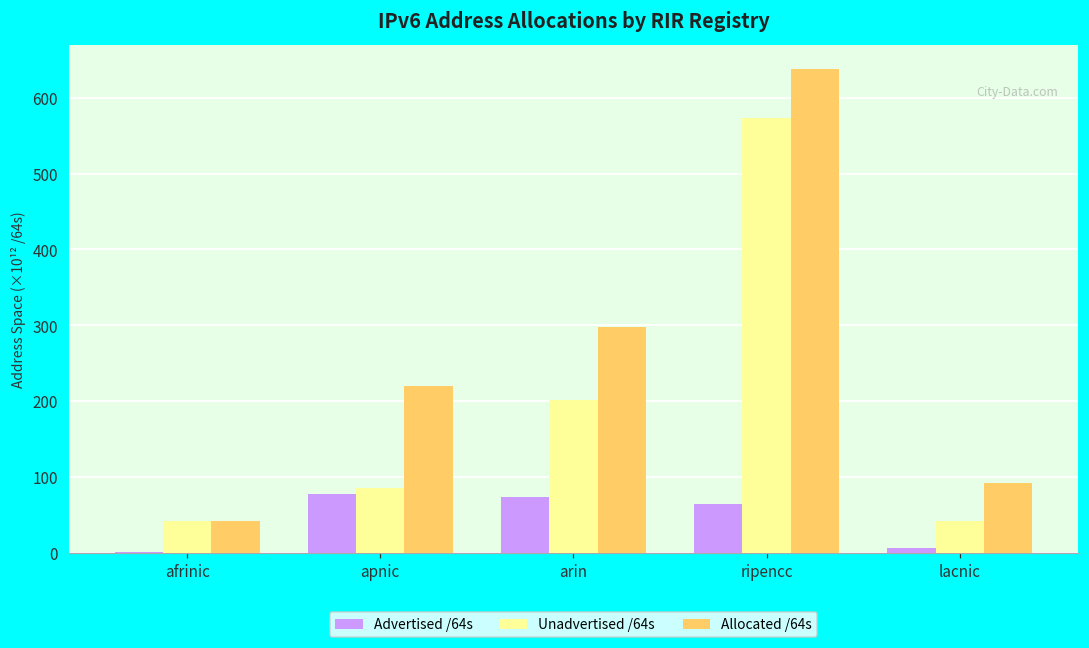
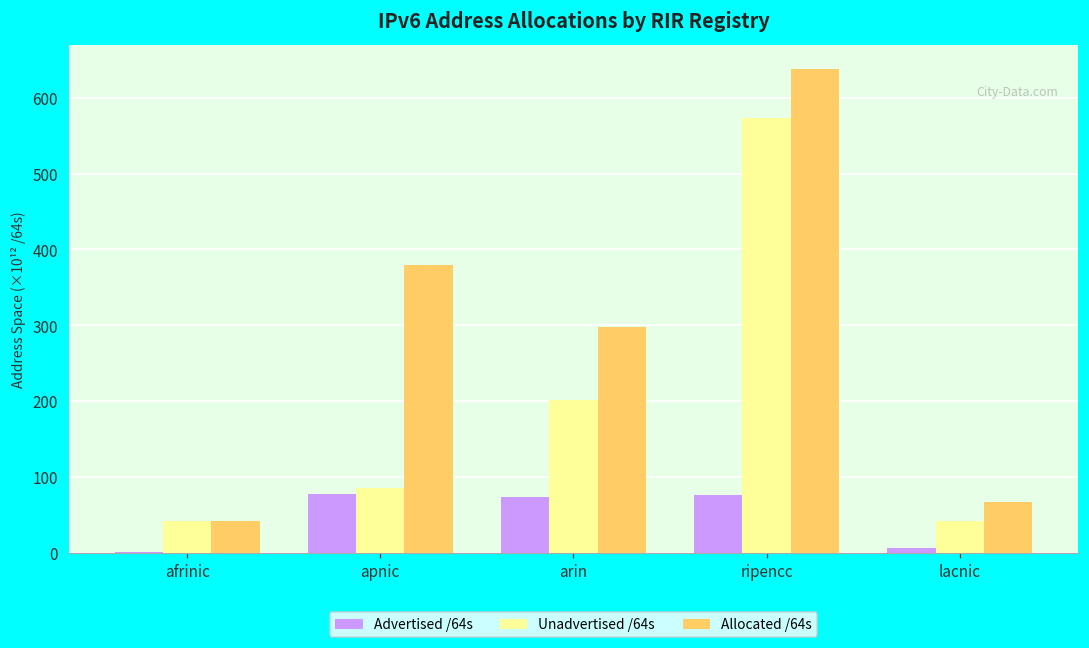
  {
    "Advertised /64s": {
      "apnic": 80,
      "arin": 70,
-     "ripencc": 60,
+     "ripencc": 80,
      "lacnic": 10
    },
    "Unadvertised /64s": {
      "afrinic": 40,
      "apnic": 90,
      "arin": 200,
      "ripencc": 570,
      "lacnic": 40
    },
    "Allocated /64s": {
      "afrinic": 40,
-     "apnic": 220,
+     "apnic": 380,
      "arin": 300,
      "ripencc": 640,
-     "lacnic": 90
+     "lacnic": 70
    }
  }
